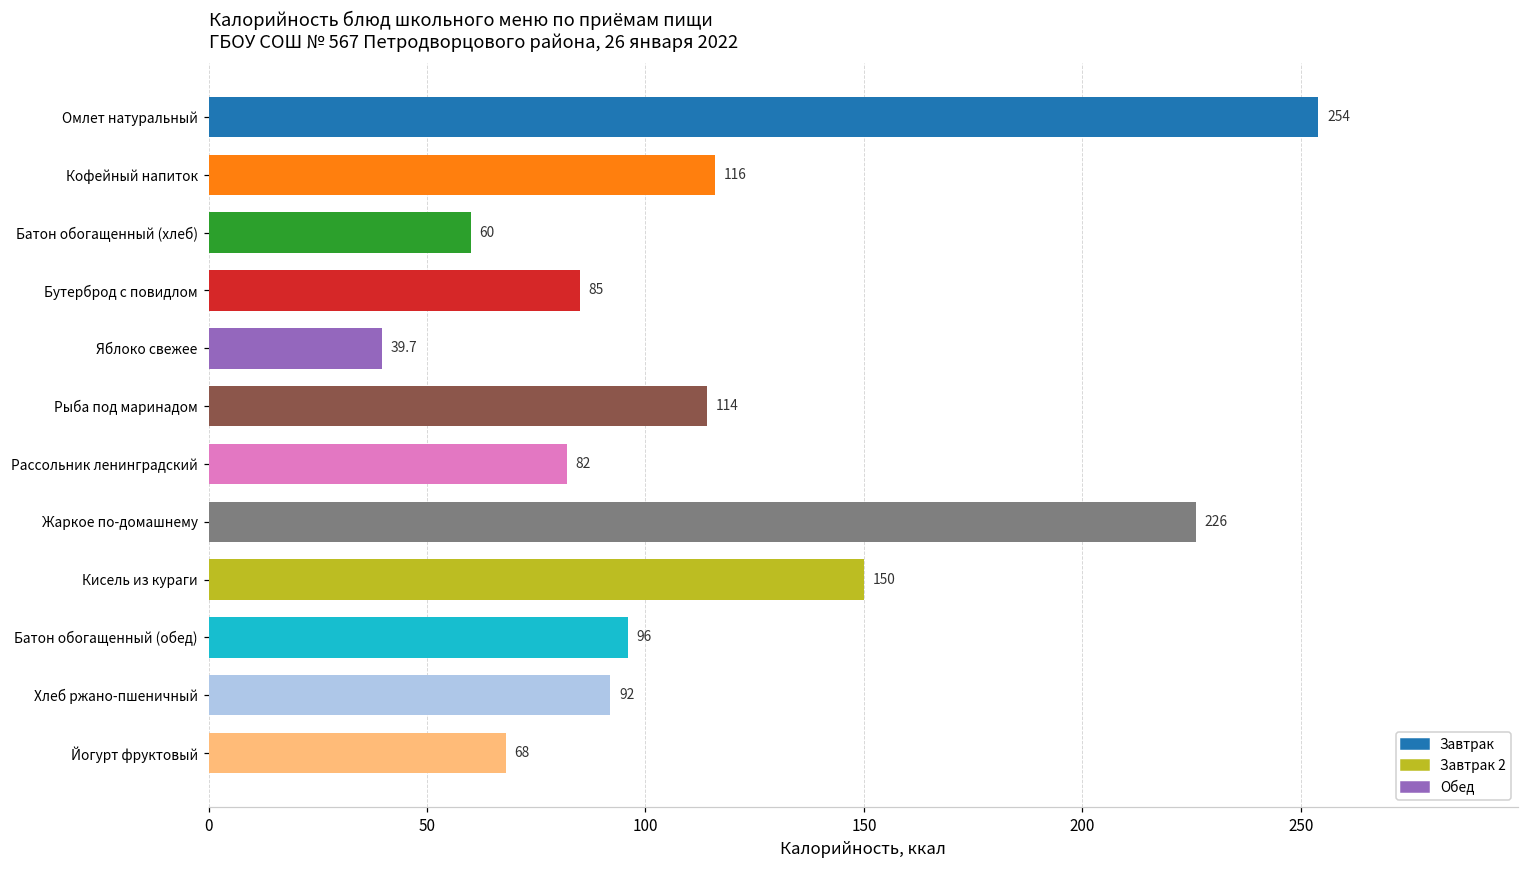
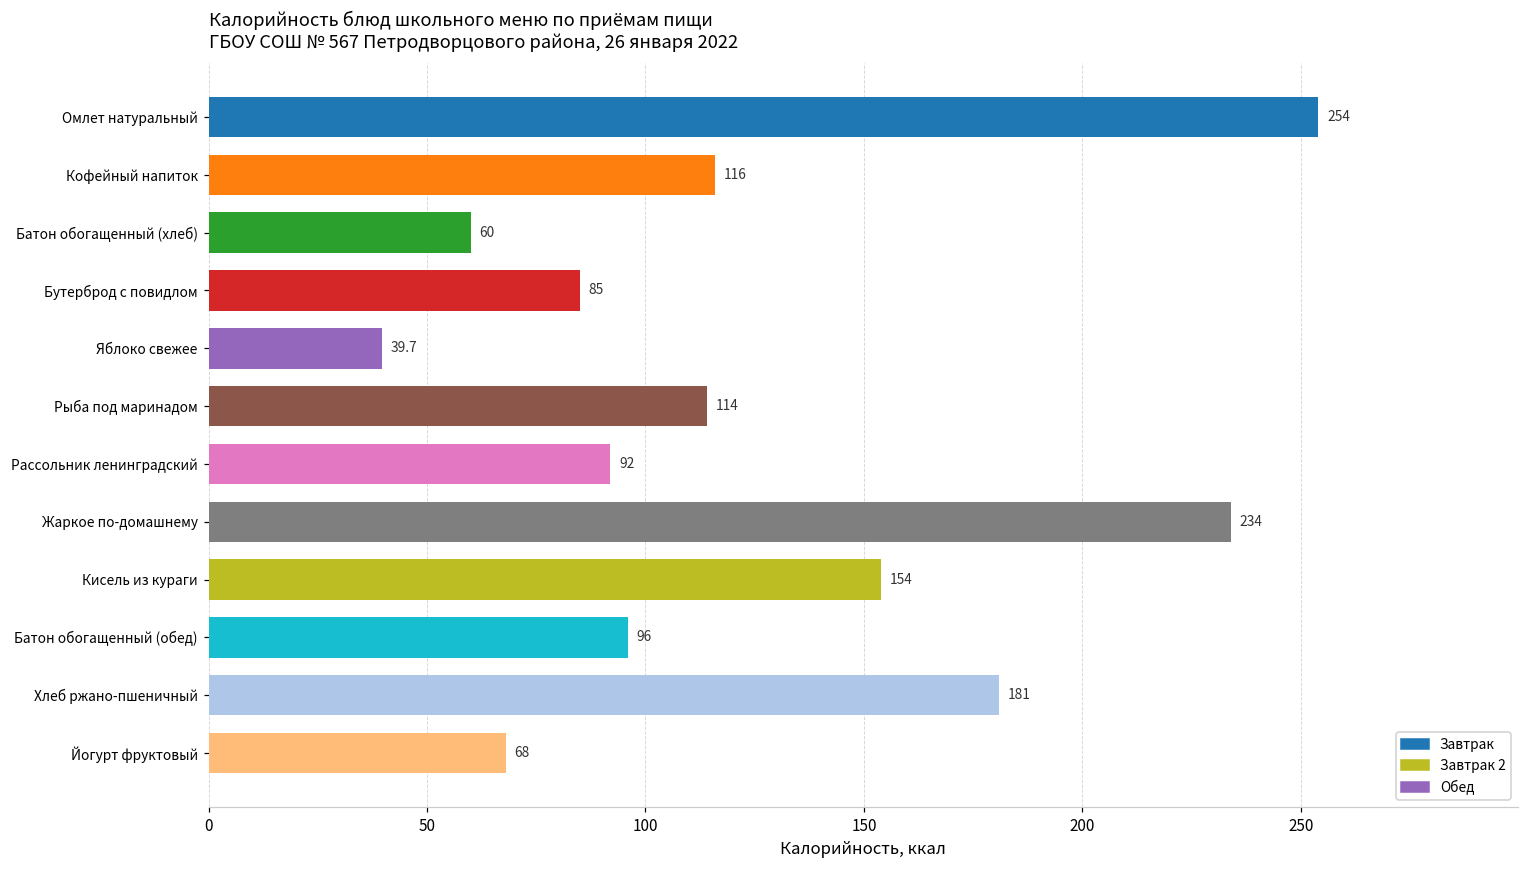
  {
    "Омлет натуральный": 254,
    "Кофейный напиток": 116,
    "Батон обогащенный (хлеб)": 60,
    "Бутерброд с повидлом": 85,
    "Яблоко свежее": 39.7,
    "Рыба под маринадом": 114,
-   "Рассольник ленинградский": 82,
-   "Жаркое по-домашнему": 226,
-   "Кисель из кураги": 150,
+   "Рассольник ленинградский": 92,
+   "Жаркое по-домашнему": 234,
+   "Кисель из кураги": 154,
    "Батон обогащенный (обед)": 96,
-   "Хлеб ржано-пшеничный": 92,
+   "Хлеб ржано-пшеничный": 181,
    "Йогурт фруктовый": 68
  }
